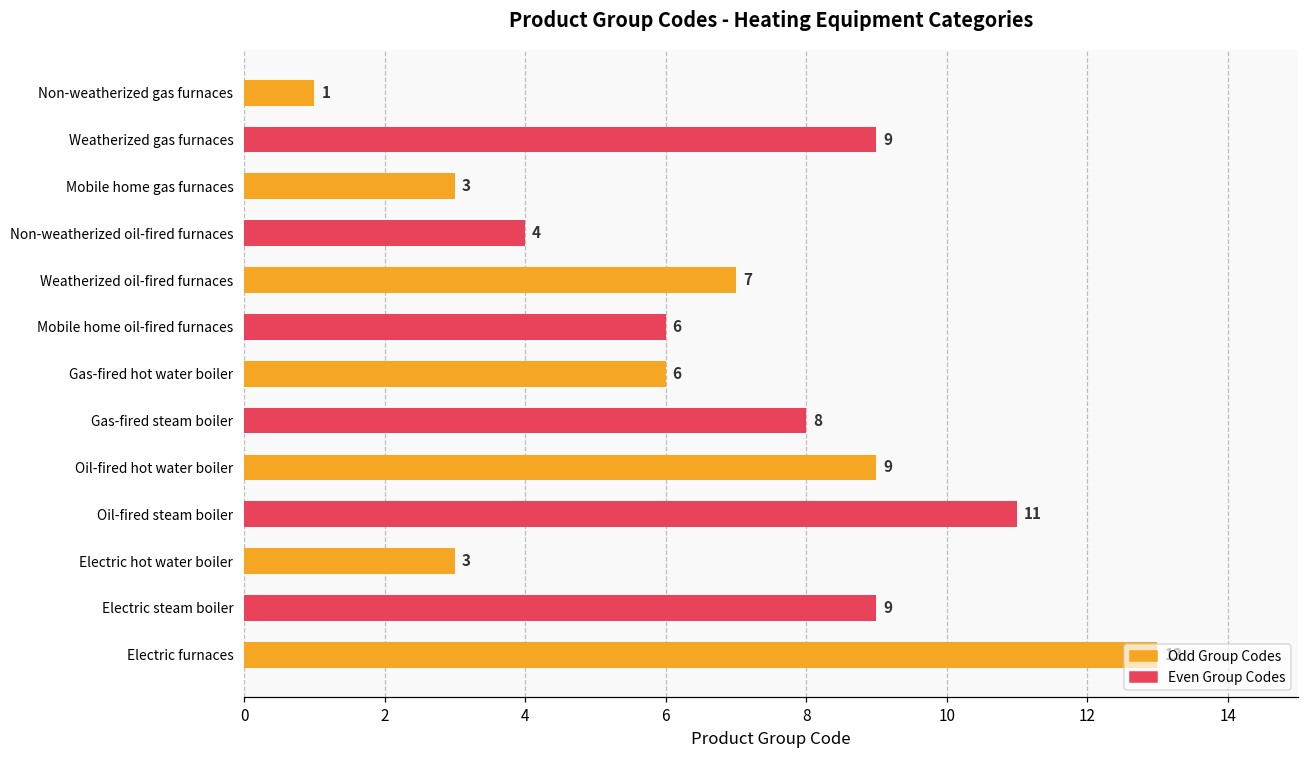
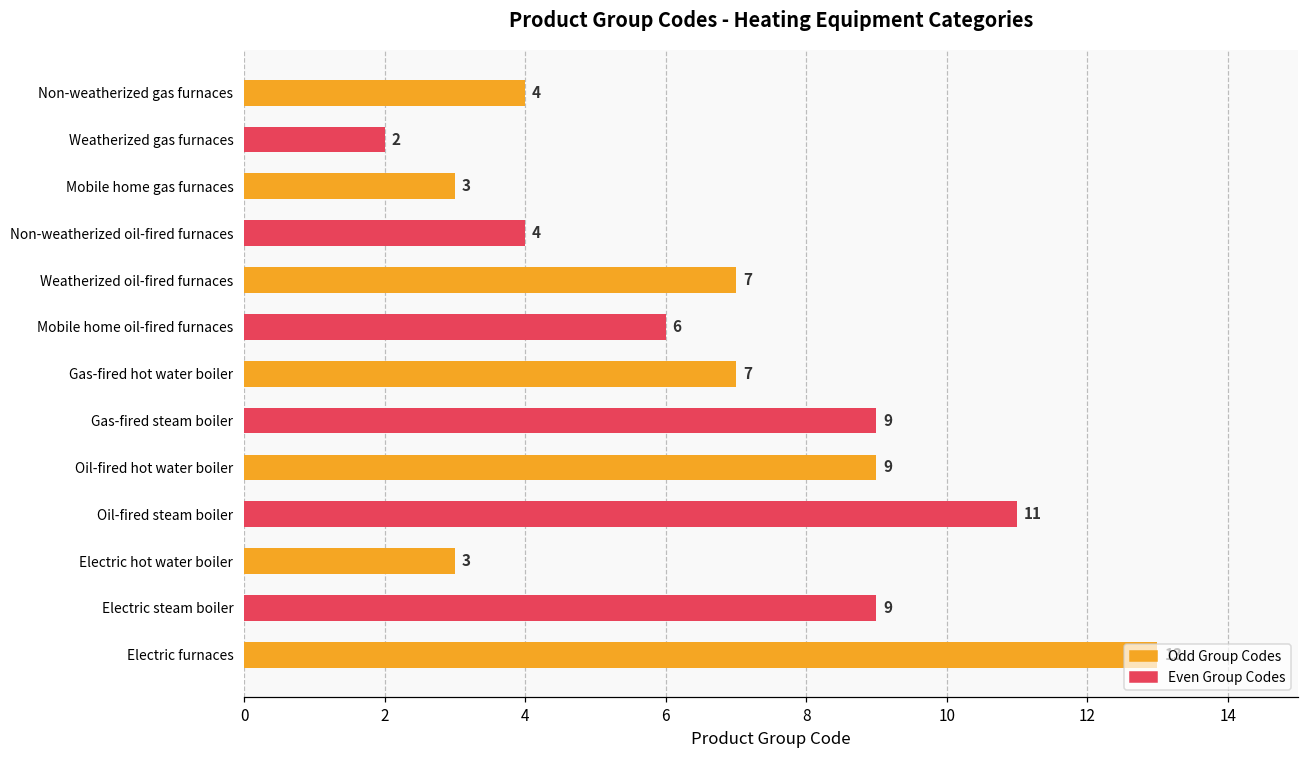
  {
-   "Non-weatherized gas furnaces": 1,
-   "Weatherized gas furnaces": 9,
+   "Non-weatherized gas furnaces": 4,
+   "Weatherized gas furnaces": 2,
    "Mobile home gas furnaces": 3,
    "Non-weatherized oil-fired furnaces": 4,
    "Weatherized oil-fired furnaces": 7,
    "Mobile home oil-fired furnaces": 6,
-   "Gas-fired hot water boiler": 6,
-   "Gas-fired steam boiler": 8,
+   "Gas-fired hot water boiler": 7,
+   "Gas-fired steam boiler": 9,
    "Oil-fired hot water boiler": 9,
    "Oil-fired steam boiler": 11,
    "Electric hot water boiler": 3,
    "Electric steam boiler": 9
  }
